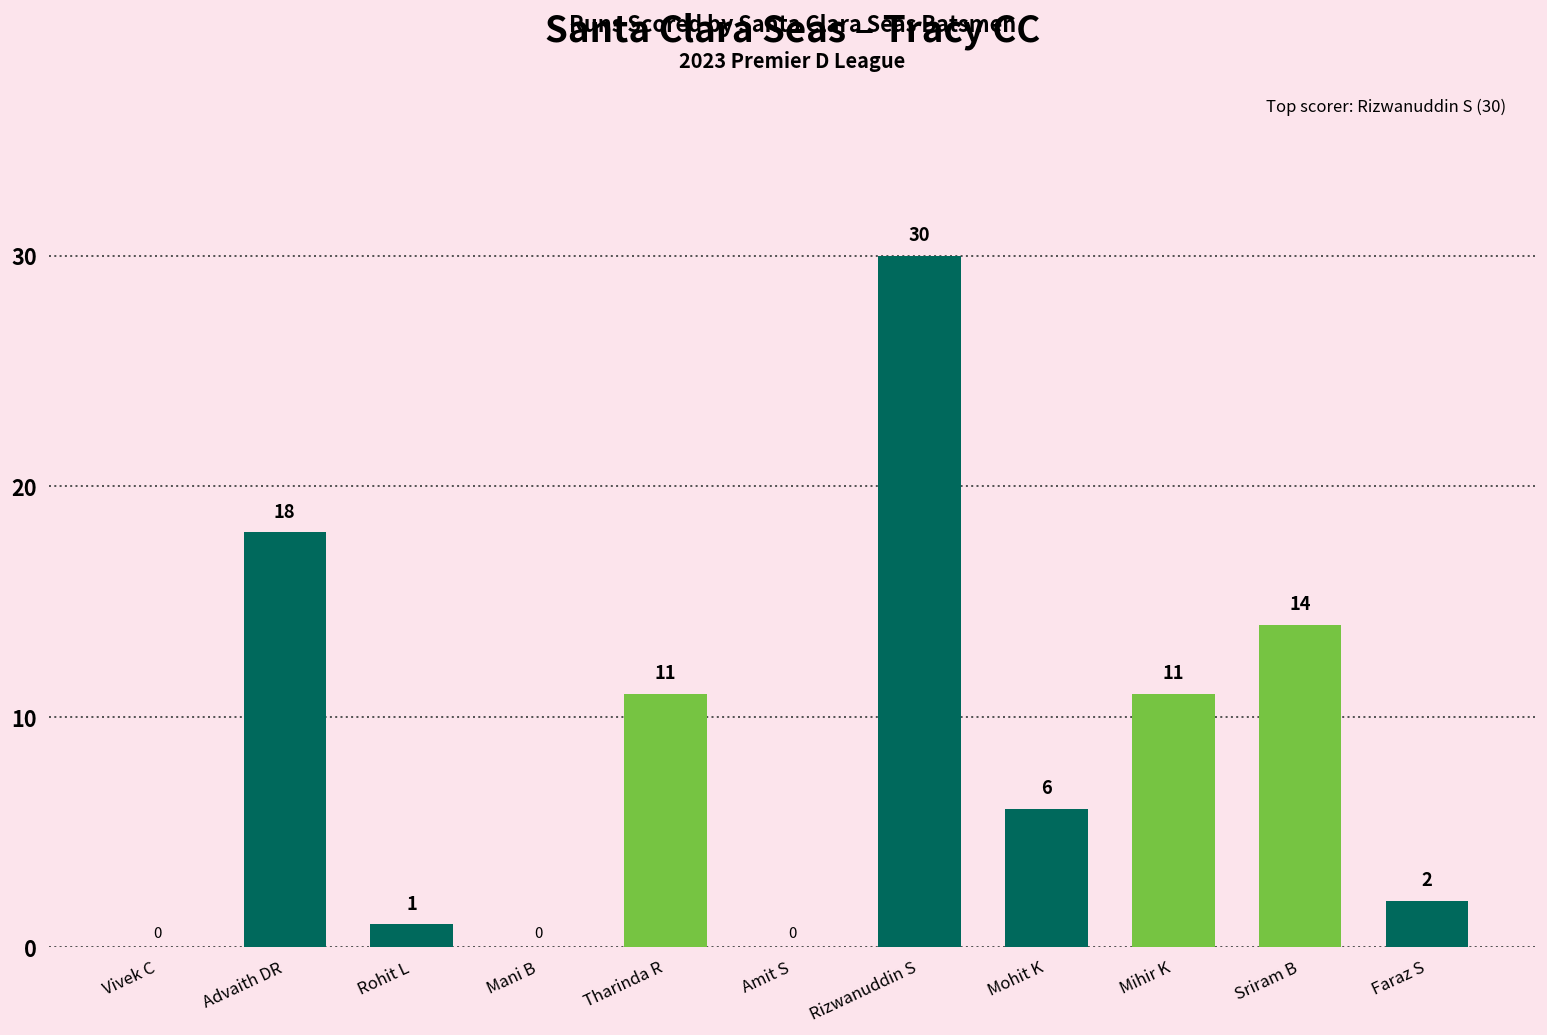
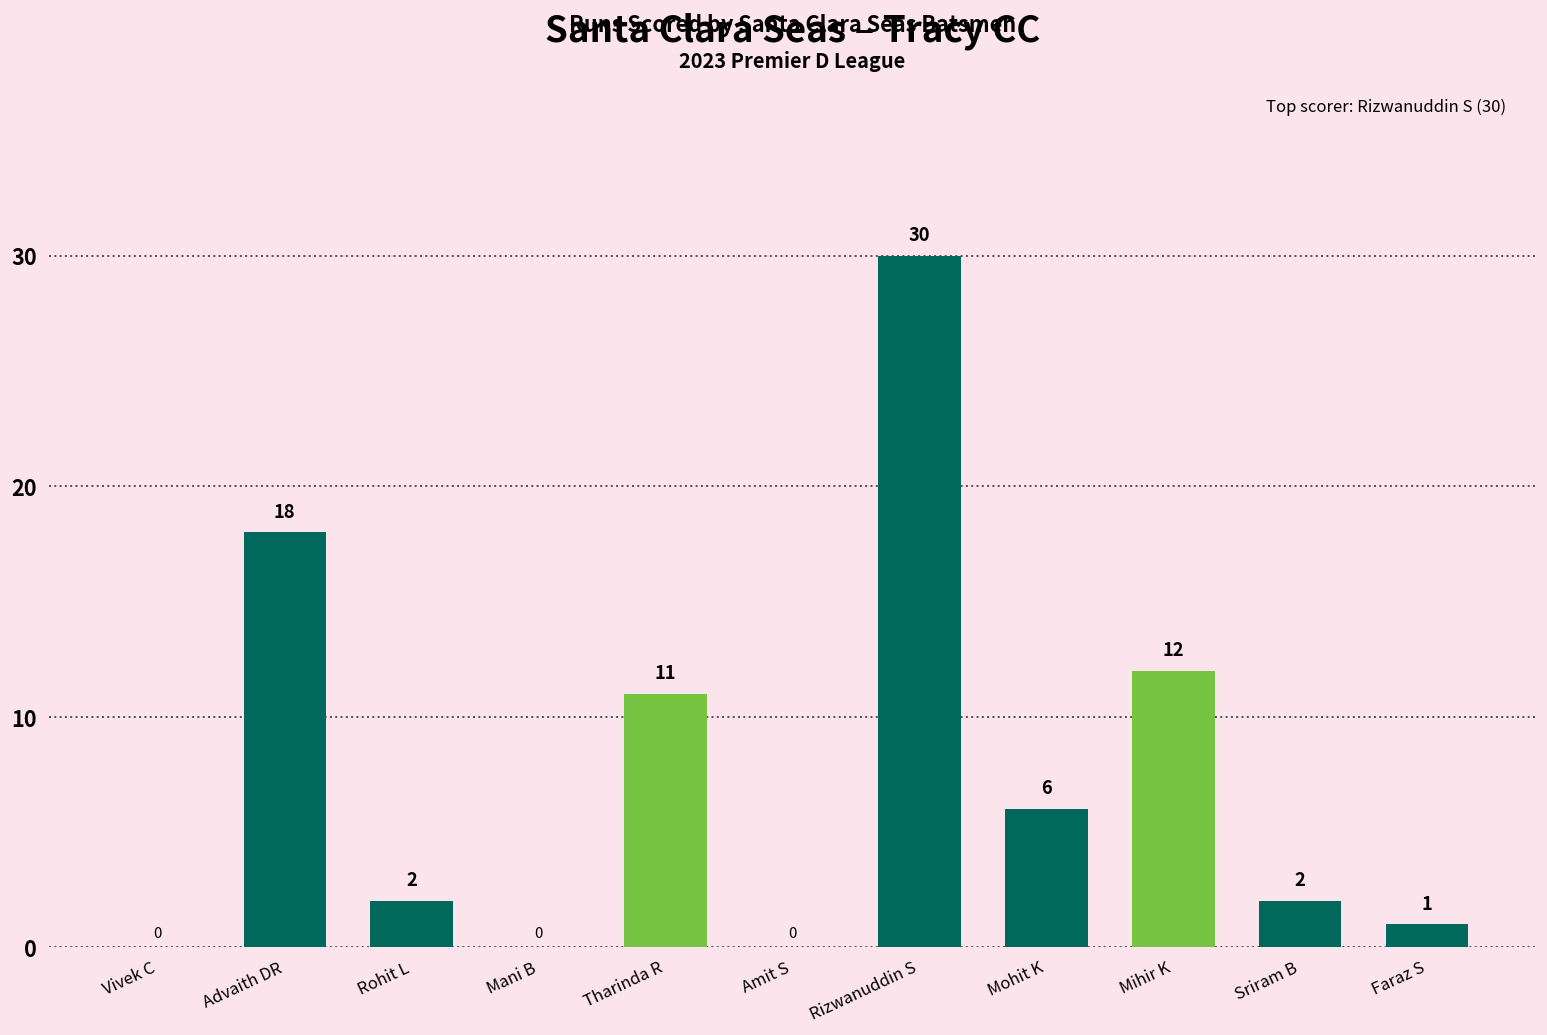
  {
    "Vivek C": 0,
    "Advaith DR": 18,
-   "Rohit L": 1,
+   "Rohit L": 2,
    "Mani B": 0,
    "Tharinda R": 11,
    "Amit S": 0,
    "Rizwanuddin S": 30,
    "Mohit K": 6,
-   "Mihir K": 11,
-   "Sriram B": 14,
-   "Faraz S": 2
+   "Mihir K": 12,
+   "Sriram B": 2,
+   "Faraz S": 1
  }
